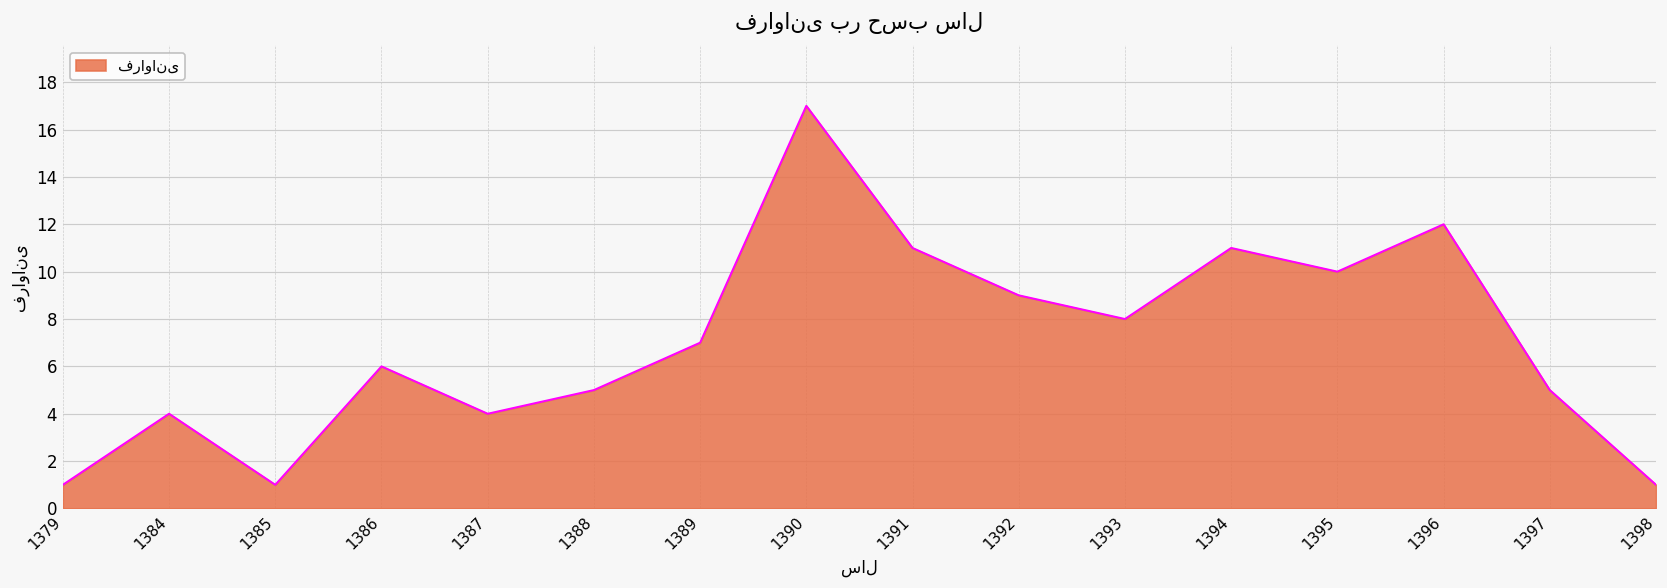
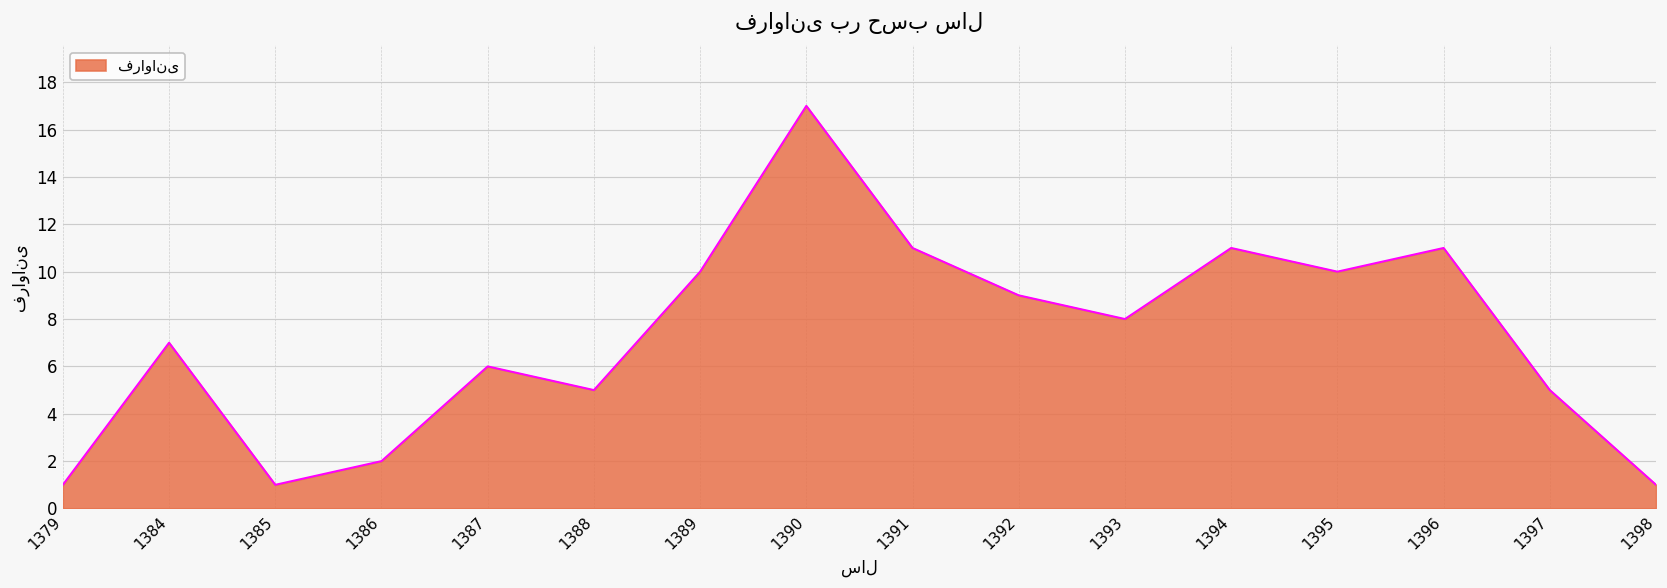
  {
    "1379": 1,
-   "1384": 4,
+   "1384": 7,
    "1385": 1,
-   "1386": 6,
-   "1387": 4,
+   "1386": 2,
+   "1387": 6,
    "1388": 5,
-   "1389": 7,
+   "1389": 10,
    "1390": 17,
    "1391": 11,
    "1392": 9,
    "1393": 8,
    "1394": 11,
    "1395": 10,
-   "1396": 12,
+   "1396": 11,
    "1397": 5,
    "1398": 1
  }
